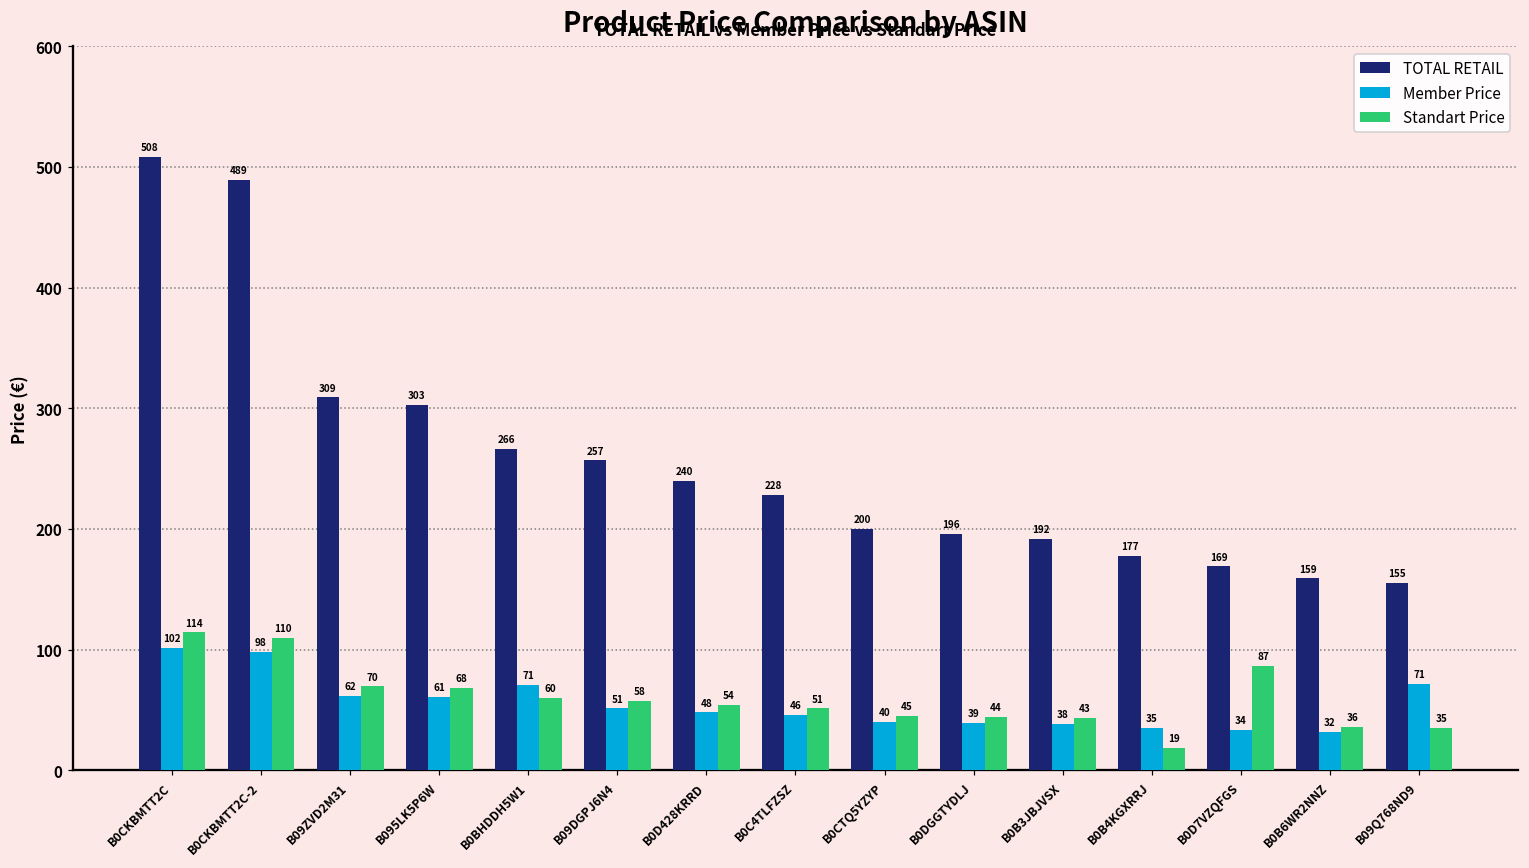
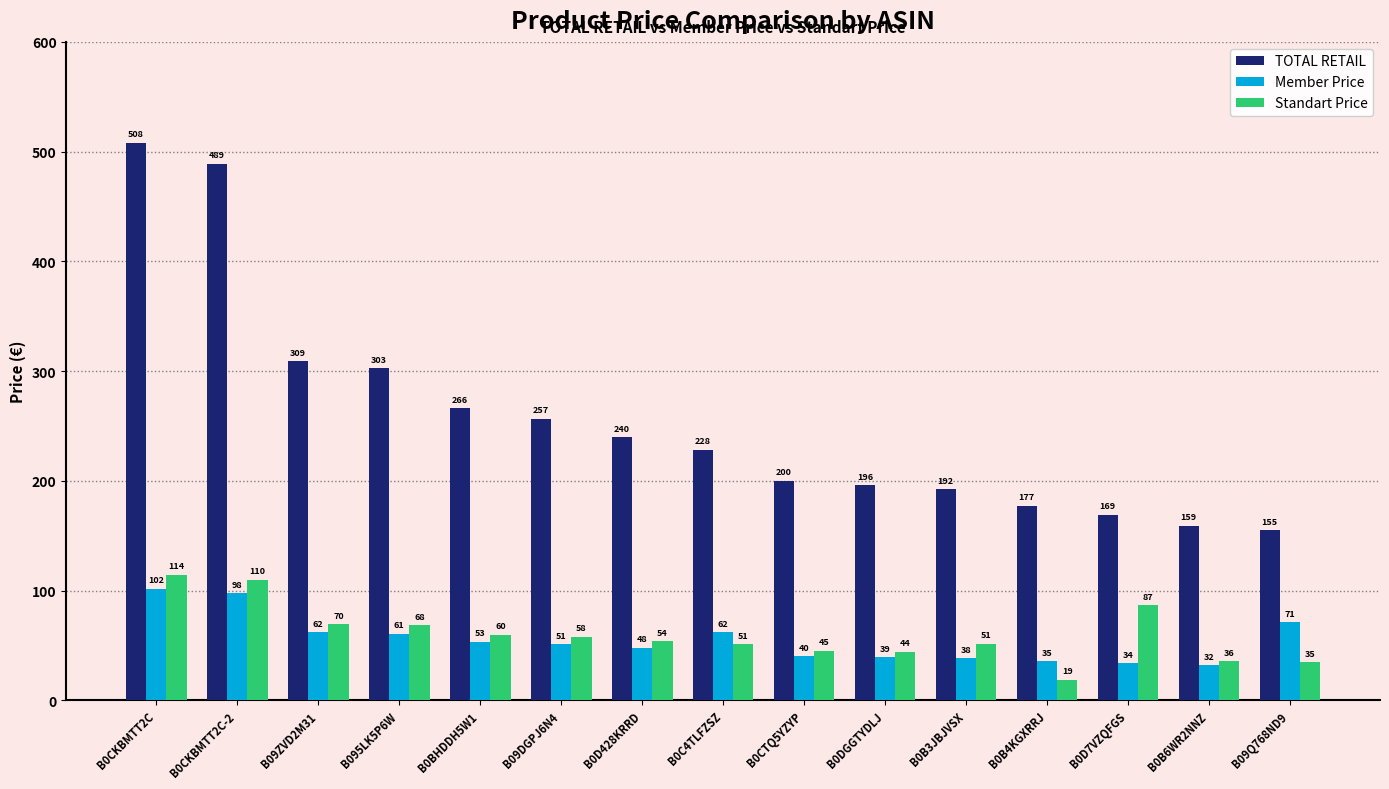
  {
    "TOTAL RETAIL": {
      "B0CKBMTT2C": 508,
      "B0CKBMTT2C-2": 489,
      "B09ZVD2M31": 309,
      "B095LK5P6W": 303,
      "B0BHDDH5W1": 266,
      "B09DGPJ6N4": 257,
      "B0D428KRRD": 240,
      "B0C4TLFZSZ": 228,
      "B0CTQ5YZYP": 200,
      "B0DGGTYDLJ": 196,
      "B0B3JBJVSX": 192,
      "B0B4KGXRRJ": 177,
      "B0D7VZQFGS": 169,
      "B0B6WR2NNZ": 159,
      "B09Q768ND9": 155
    },
    "Member Price": {
      "B0CKBMTT2C": 102,
      "B0CKBMTT2C-2": 98,
      "B09ZVD2M31": 62,
      "B095LK5P6W": 61,
-     "B0BHDDH5W1": 71,
+     "B0BHDDH5W1": 53,
      "B09DGPJ6N4": 51,
      "B0D428KRRD": 48,
-     "B0C4TLFZSZ": 46,
+     "B0C4TLFZSZ": 62,
      "B0CTQ5YZYP": 40,
      "B0DGGTYDLJ": 39,
      "B0B3JBJVSX": 38,
      "B0B4KGXRRJ": 35,
      "B0D7VZQFGS": 34,
      "B0B6WR2NNZ": 32,
      "B09Q768ND9": 71
    },
    "Standart Price": {
      "B0CKBMTT2C": 114,
      "B0CKBMTT2C-2": 110,
      "B09ZVD2M31": 70,
      "B095LK5P6W": 68,
      "B0BHDDH5W1": 60,
      "B09DGPJ6N4": 58,
      "B0D428KRRD": 54,
      "B0C4TLFZSZ": 51,
      "B0CTQ5YZYP": 45,
      "B0DGGTYDLJ": 44,
-     "B0B3JBJVSX": 43,
+     "B0B3JBJVSX": 51,
      "B0B4KGXRRJ": 19,
      "B0D7VZQFGS": 87,
      "B0B6WR2NNZ": 36,
      "B09Q768ND9": 35
    }
  }
